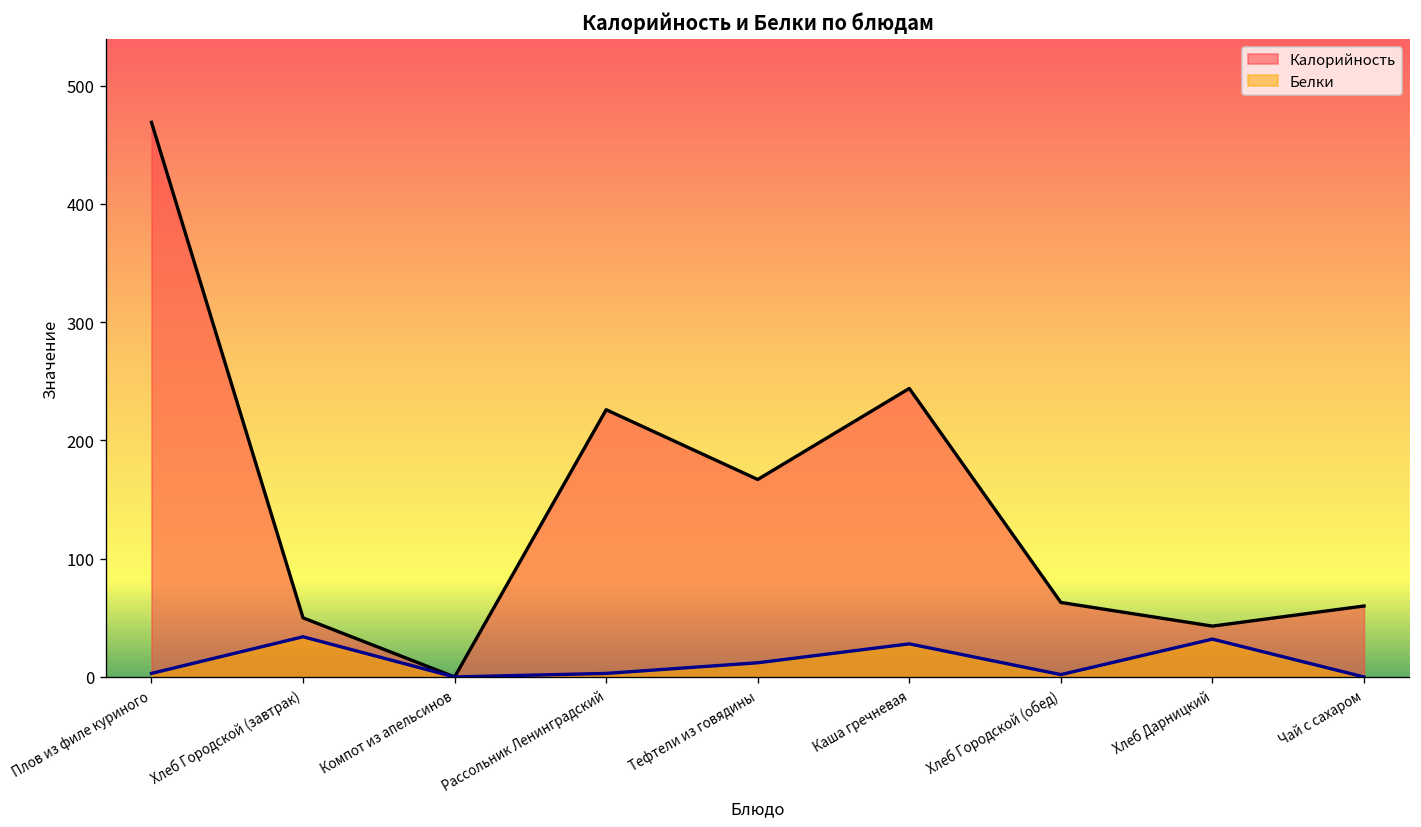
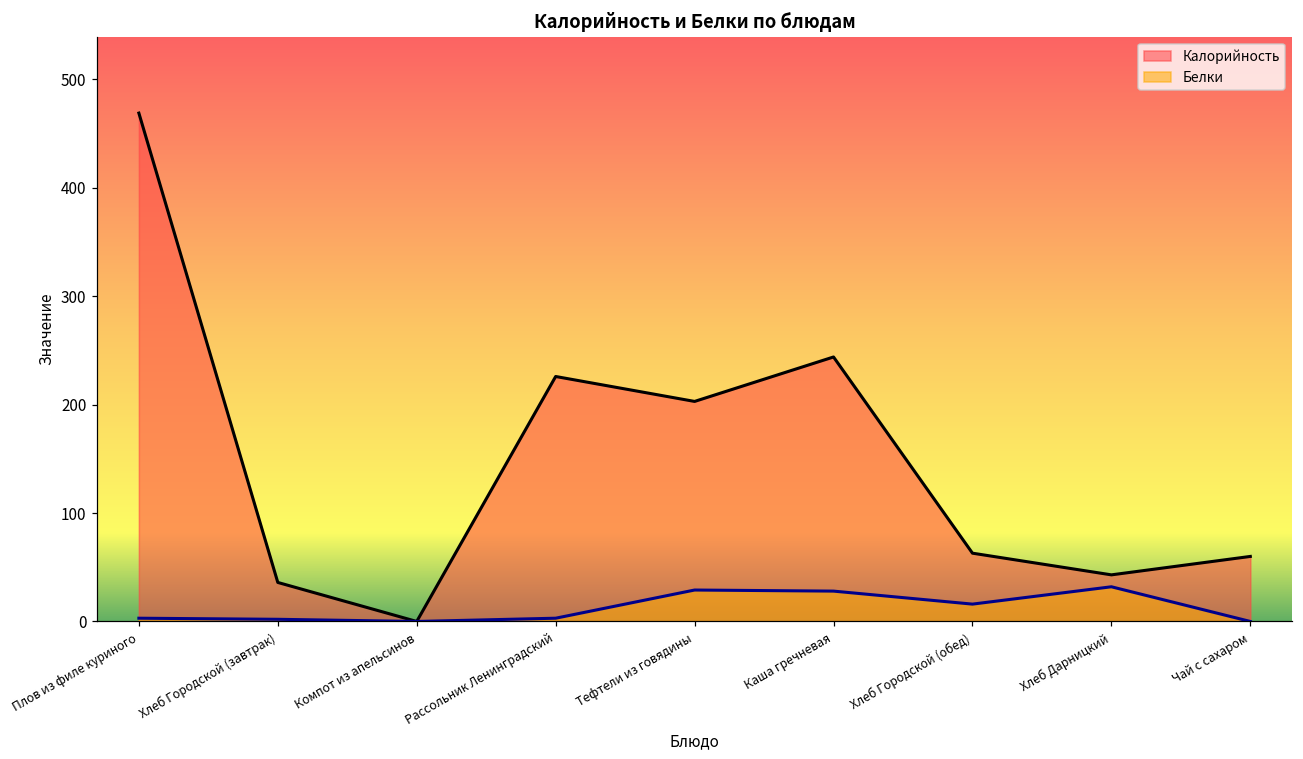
  {
    "Калорийность": {
      "Плов из филе куриного": 470,
-     "Хлеб Городской (завтрак)": 50,
+     "Хлеб Городской (завтрак)": 40,
      "Рассольник Ленинградский": 230,
-     "Тефтели из говядины": 170,
+     "Тефтели из говядины": 200,
      "Каша гречневая": 240,
      "Хлеб Городской (обед)": 60,
      "Хлеб Дарницкий": 40,
      "Чай с сахаром": 60
    },
    "Белки": {
      "Плов из филе куриного": 0,
-     "Хлеб Городской (завтрак)": 30,
+     "Хлеб Городской (завтрак)": 0,
      "Рассольник Ленинградский": 0,
-     "Тефтели из говядины": 10,
+     "Тефтели из говядины": 30,
      "Каша гречневая": 30,
-     "Хлеб Городской (обед)": 0,
+     "Хлеб Городской (обед)": 20,
      "Хлеб Дарницкий": 30,
      "Чай с сахаром": 0
    }
  }
